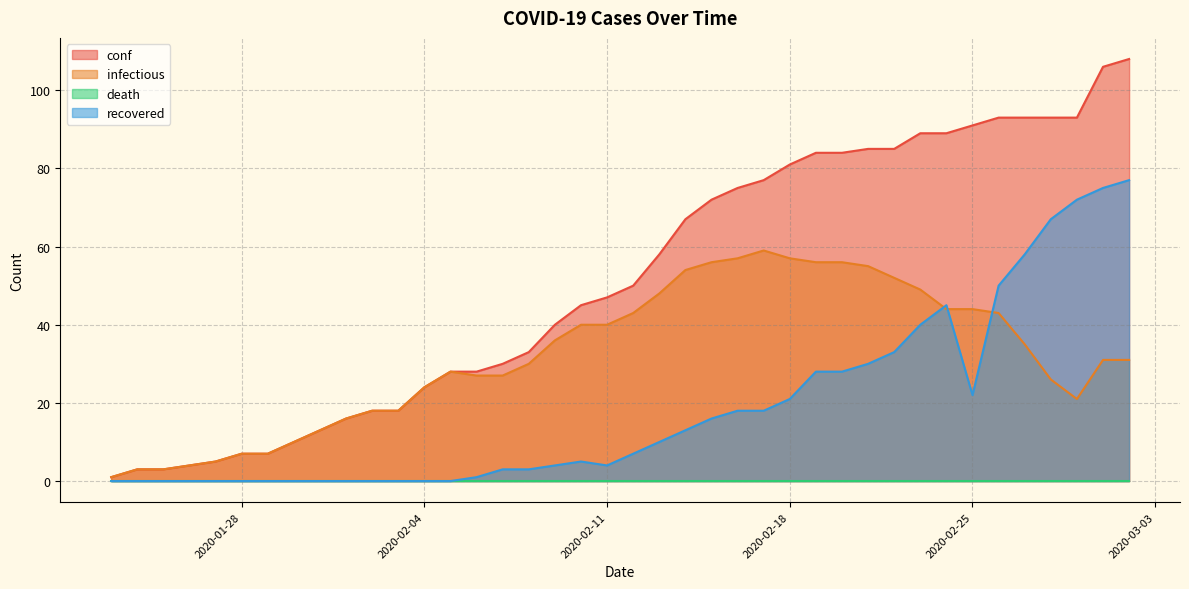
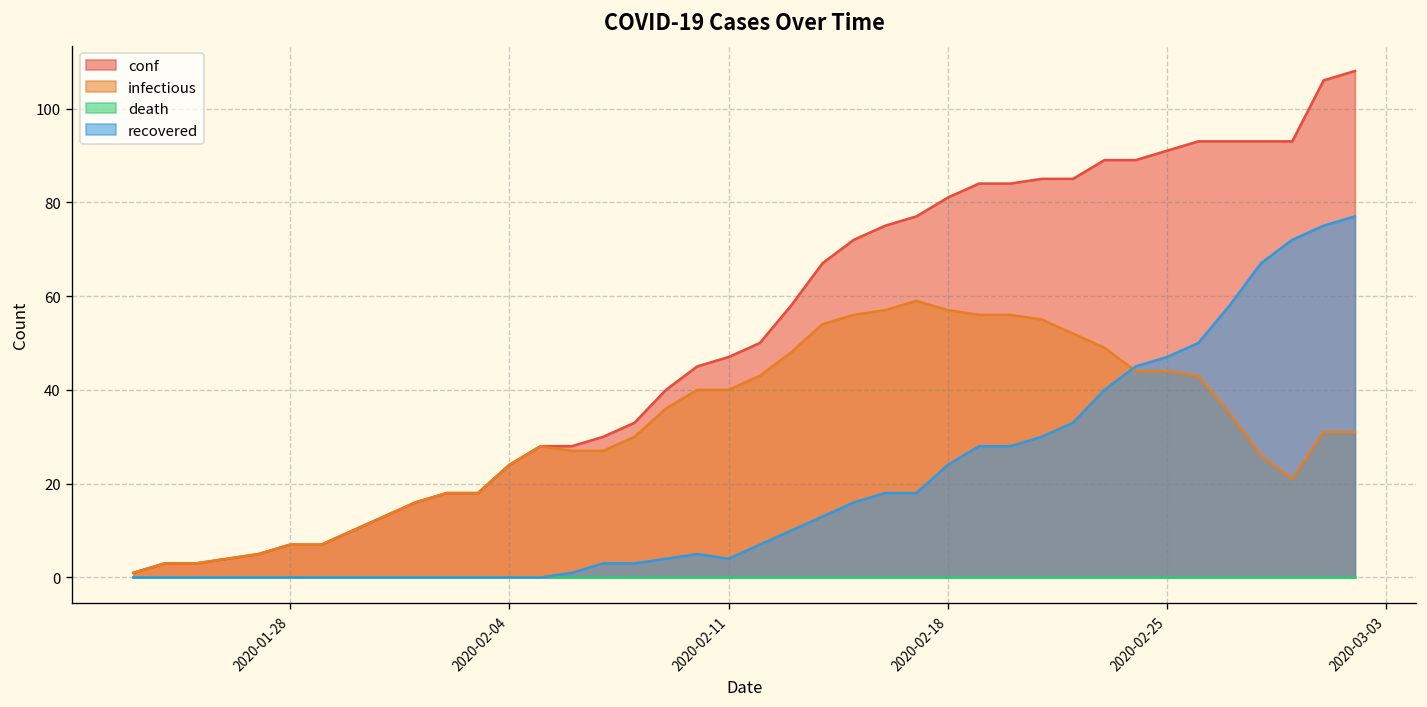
  {
    "death": {
      "2020-02-11": 0,
      "2020-02-18": 0,
      "2020-02-25": 0
    },
    "recovered": {
      "2020-02-11": 4,
-     "2020-02-18": 21,
-     "2020-02-25": 22
+     "2020-02-18": 24,
+     "2020-02-25": 47
    }
  }
